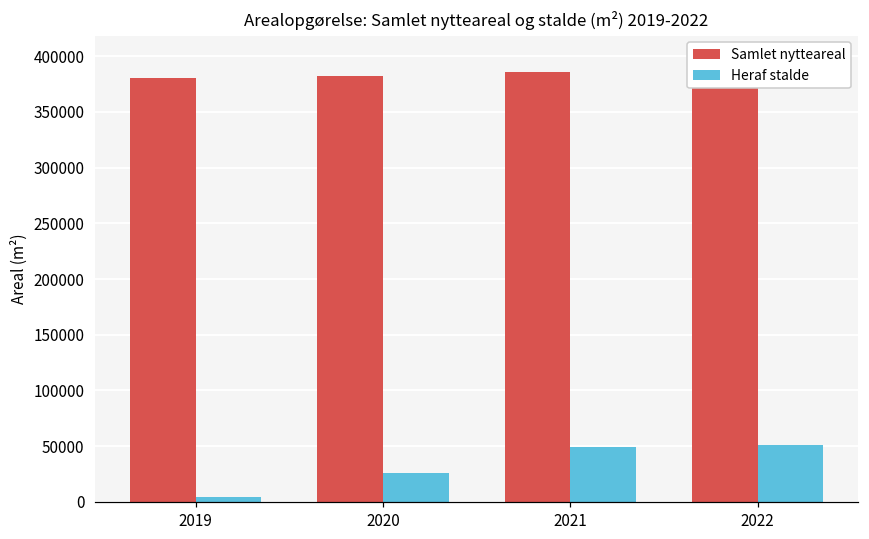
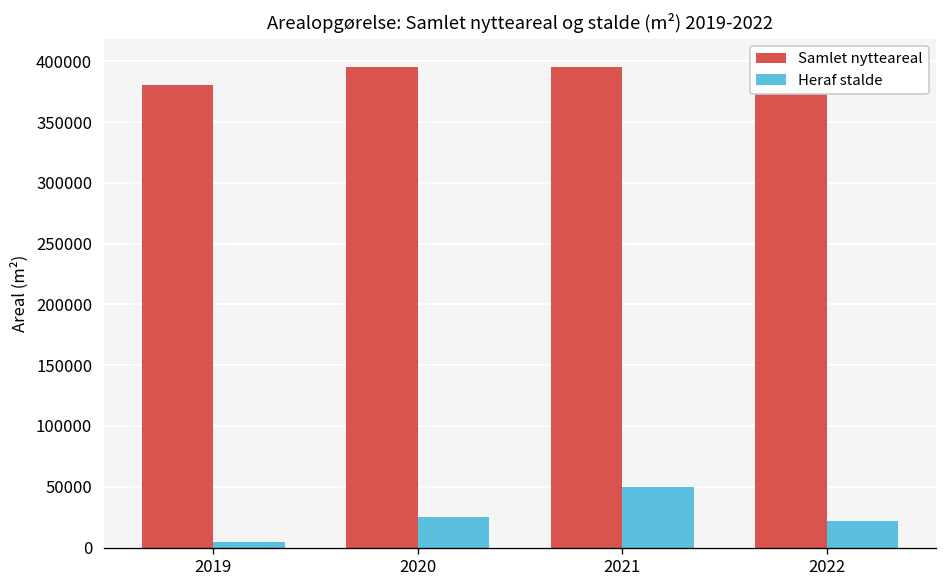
  {
    "Samlet nytteareal": {
      "2019": 380000,
-     "2020": 382000,
-     "2021": 386000
+     "2020": 396000,
+     "2021": 396000
    },
    "Heraf stalde": {
      "2019": 4000,
      "2020": 25000,
      "2021": 49000,
-     "2022": 51000
+     "2022": 22000
    }
  }
